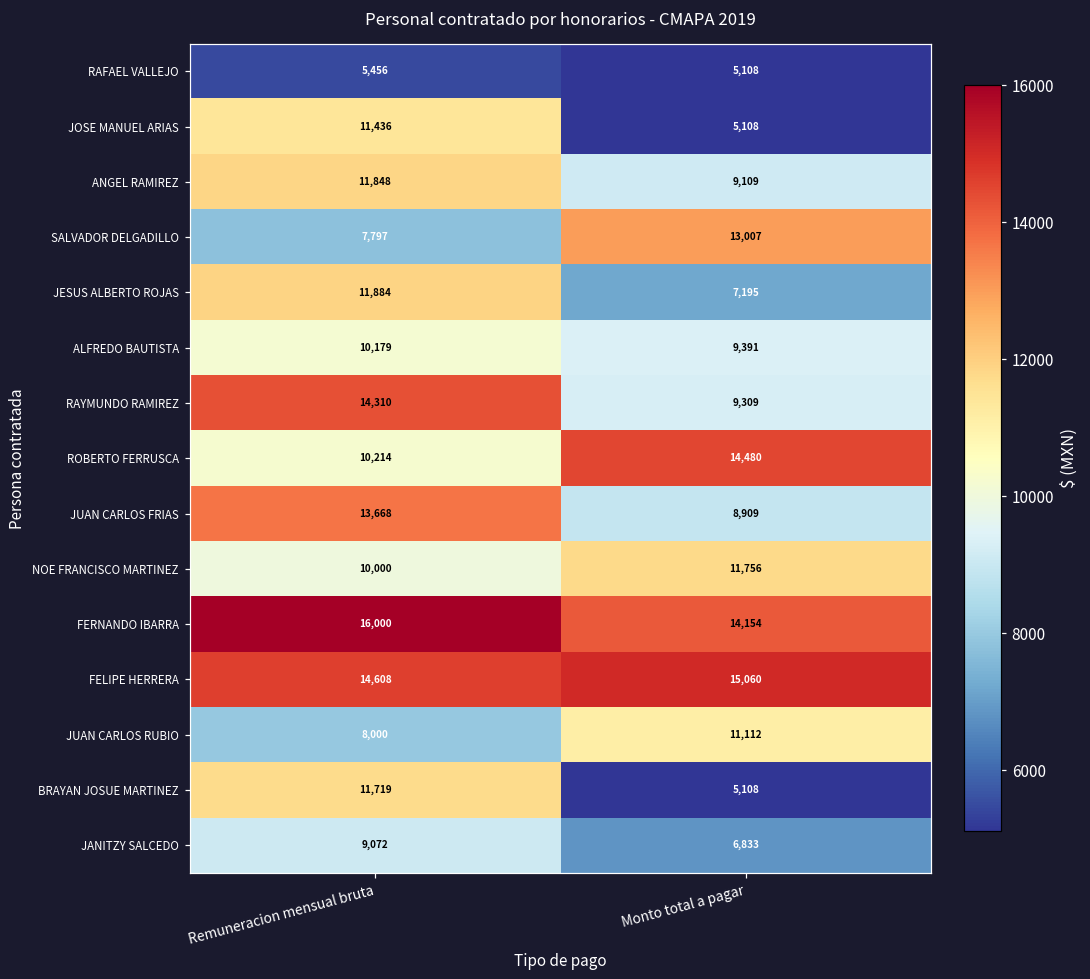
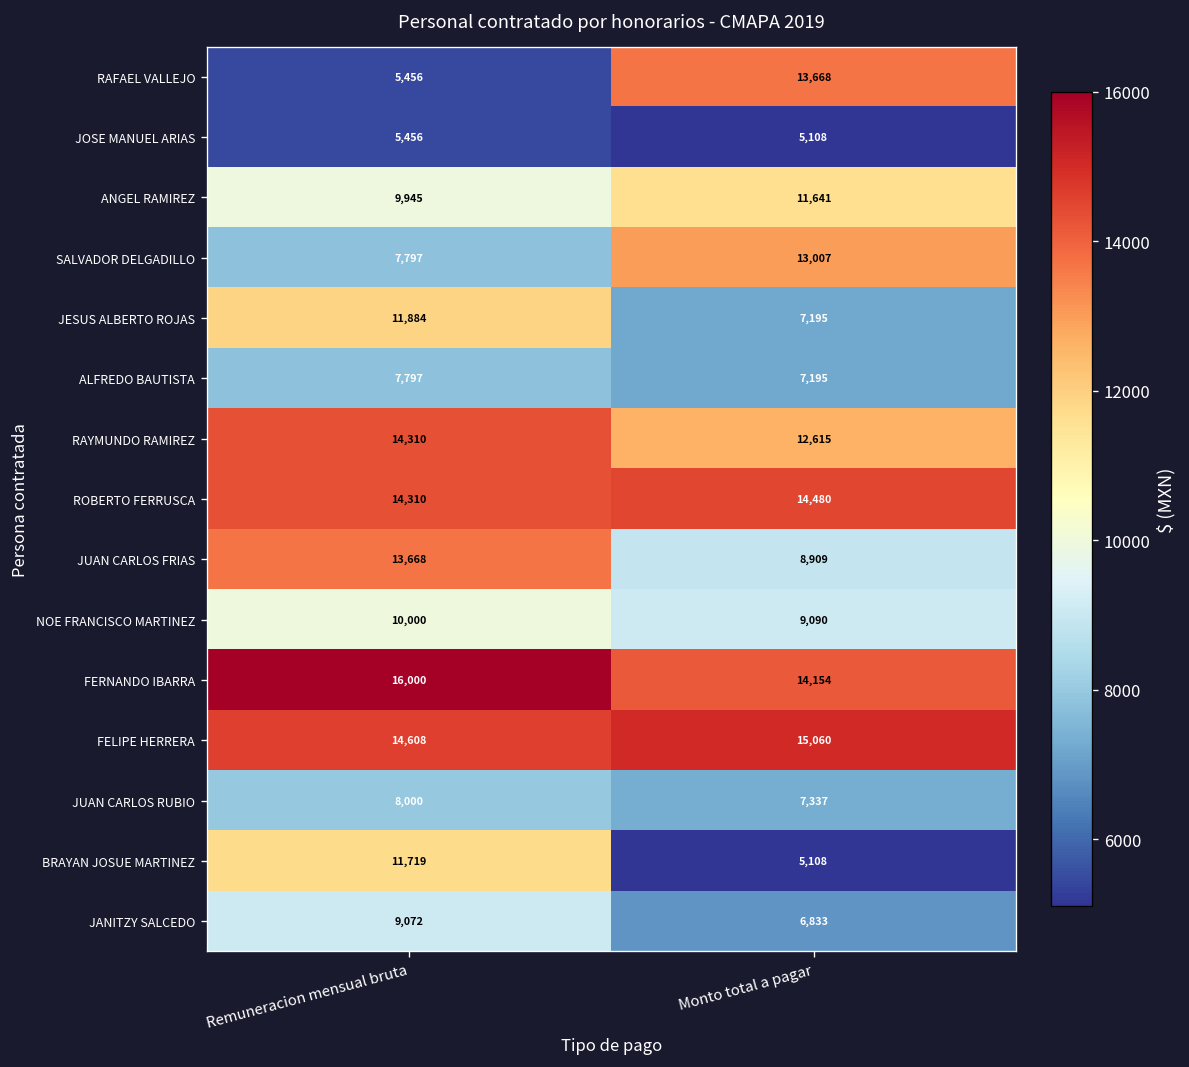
  {
    "RAFAEL VALLEJO": {
      "Remuneracion mensual bruta": "5,456",
-     "Monto total a pagar": "5,108"
+     "Monto total a pagar": "13,668"
    },
    "JOSE MANUEL ARIAS": {
-     "Remuneracion mensual bruta": "11,436",
+     "Remuneracion mensual bruta": "5,456",
      "Monto total a pagar": "5,108"
    },
    "ANGEL RAMIREZ": {
-     "Remuneracion mensual bruta": "11,848",
-     "Monto total a pagar": "9,109"
+     "Remuneracion mensual bruta": "9,945",
+     "Monto total a pagar": "11,641"
    },
    "SALVADOR DELGADILLO": {
      "Remuneracion mensual bruta": "7,797",
      "Monto total a pagar": "13,007"
    },
    "JESUS ALBERTO ROJAS": {
      "Remuneracion mensual bruta": "11,884",
      "Monto total a pagar": "7,195"
    },
    "ALFREDO BAUTISTA": {
-     "Remuneracion mensual bruta": "10,179",
-     "Monto total a pagar": "9,391"
+     "Remuneracion mensual bruta": "7,797",
+     "Monto total a pagar": "7,195"
    },
    "RAYMUNDO RAMIREZ": {
      "Remuneracion mensual bruta": "14,310",
-     "Monto total a pagar": "9,309"
+     "Monto total a pagar": "12,615"
    },
    "ROBERTO FERRUSCA": {
-     "Remuneracion mensual bruta": "10,214",
+     "Remuneracion mensual bruta": "14,310",
      "Monto total a pagar": "14,480"
    },
    "JUAN CARLOS FRIAS": {
      "Remuneracion mensual bruta": "13,668",
      "Monto total a pagar": "8,909"
    },
    "NOE FRANCISCO MARTINEZ": {
      "Remuneracion mensual bruta": "10,000",
-     "Monto total a pagar": "11,756"
+     "Monto total a pagar": "9,090"
    },
    "FERNANDO IBARRA": {
      "Remuneracion mensual bruta": "16,000",
      "Monto total a pagar": "14,154"
    },
    "FELIPE HERRERA": {
      "Remuneracion mensual bruta": "14,608",
      "Monto total a pagar": "15,060"
    },
    "JUAN CARLOS RUBIO": {
      "Remuneracion mensual bruta": "8,000",
-     "Monto total a pagar": "11,112"
+     "Monto total a pagar": "7,337"
    },
    "BRAYAN JOSUE MARTINEZ": {
      "Remuneracion mensual bruta": "11,719",
      "Monto total a pagar": "5,108"
    },
    "JANITZY SALCEDO": {
      "Remuneracion mensual bruta": "9,072",
      "Monto total a pagar": "6,833"
    }
  }
